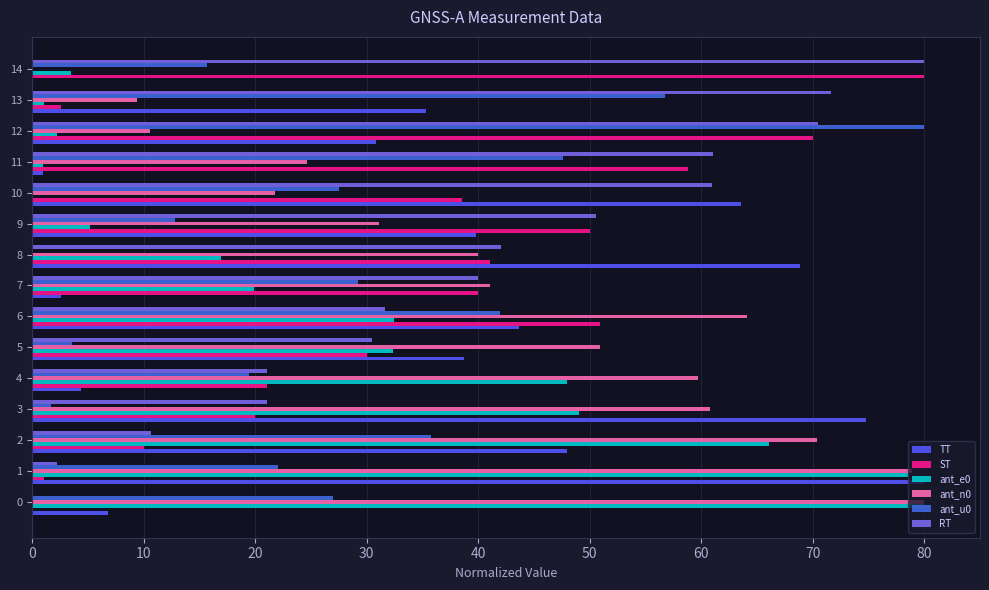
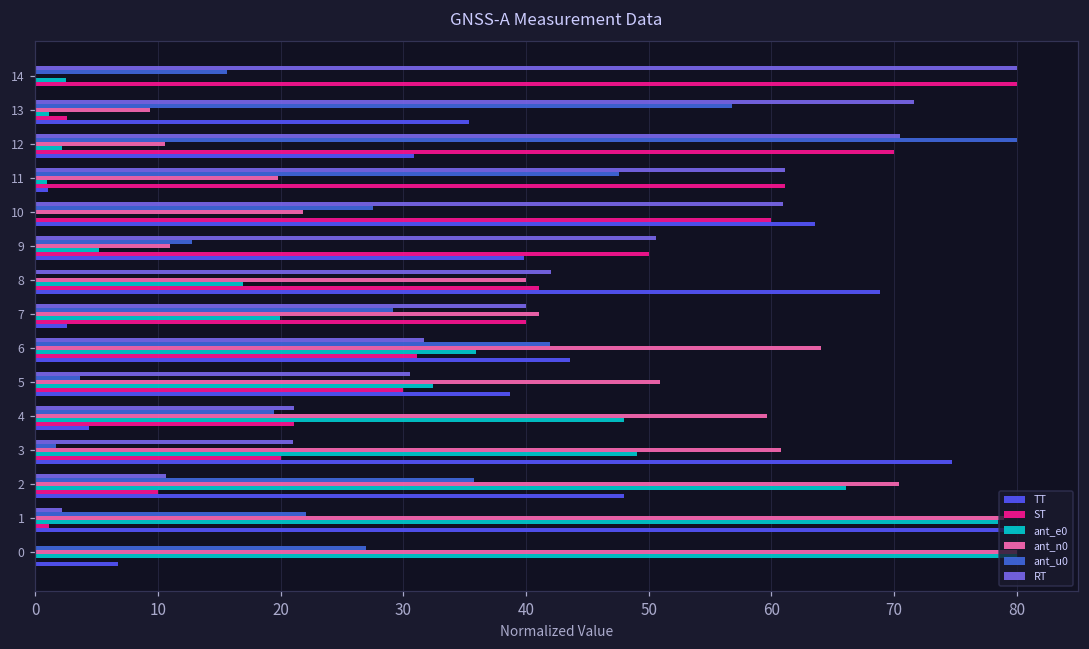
  {
    "ST": {
      "14": 80.0,
      "13": 2.6,
      "12": 70.0,
-     "11": 58.9,
-     "10": 38.5,
+     "11": 61.1,
+     "10": 60.0,
      "9": 50.0,
      "8": 41.1,
      "7": 40.0,
-     "6": 50.9,
+     "6": 31.1,
      "5": 30.0,
      "4": 21.1,
      "3": 20.0,
      "2": 10.0,
      "1": 1.1,
      "0": 0.0
    },
    "ant_e0": {
-     "14": 3.5,
+     "14": 2.5,
      "13": 1.1,
      "12": 2.2,
      "11": 0.9,
      "10": 0.0,
      "9": 5.2,
      "8": 16.9,
      "7": 19.9,
-     "6": 32.5,
+     "6": 35.9,
      "5": 32.4,
      "4": 48.0,
      "3": 49.0,
      "2": 66.1,
      "1": 78.5
    },
    "ant_n0": {
      "14": 0.0,
      "13": 9.4,
      "12": 10.6,
-     "11": 24.6,
+     "11": 19.8,
      "10": 21.8,
-     "9": 31.1,
+     "9": 10.9,
      "8": 40.0,
      "7": 41.1,
      "6": 64.1,
      "5": 50.9,
      "4": 59.7,
      "3": 60.8,
      "2": 70.4
    }
  }
